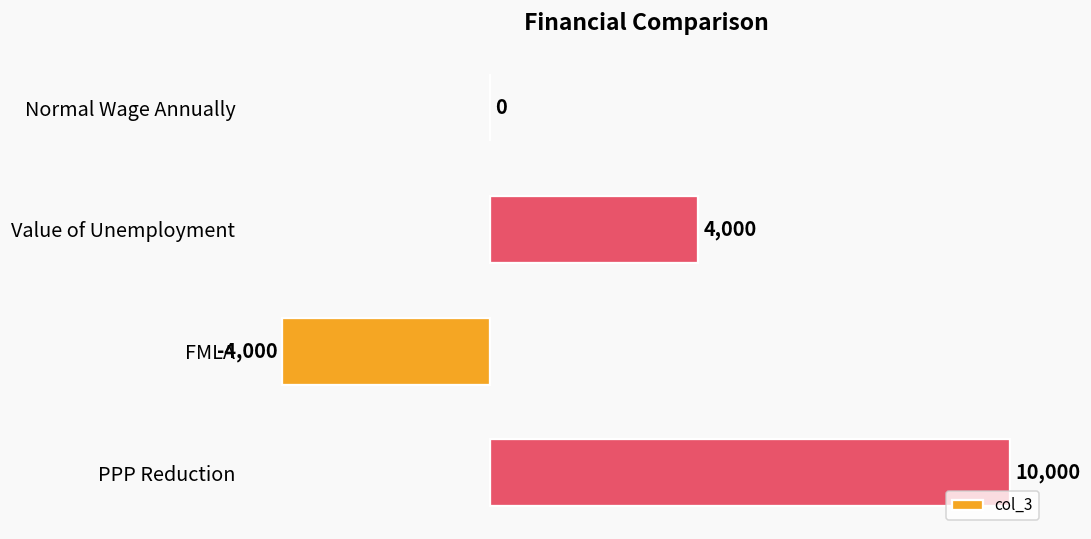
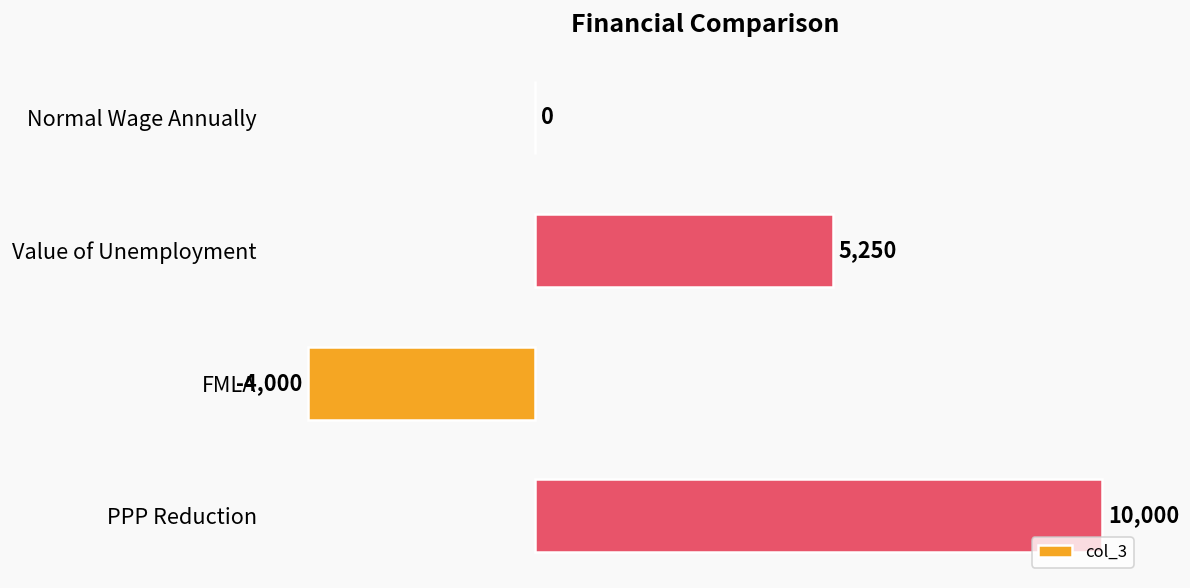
  {
    "Normal Wage Annually": "0",
-   "Value of Unemployment": "4,000",
+   "Value of Unemployment": "5,250",
    "FMLA": "-4,000",
    "PPP Reduction": "10,000"
  }
